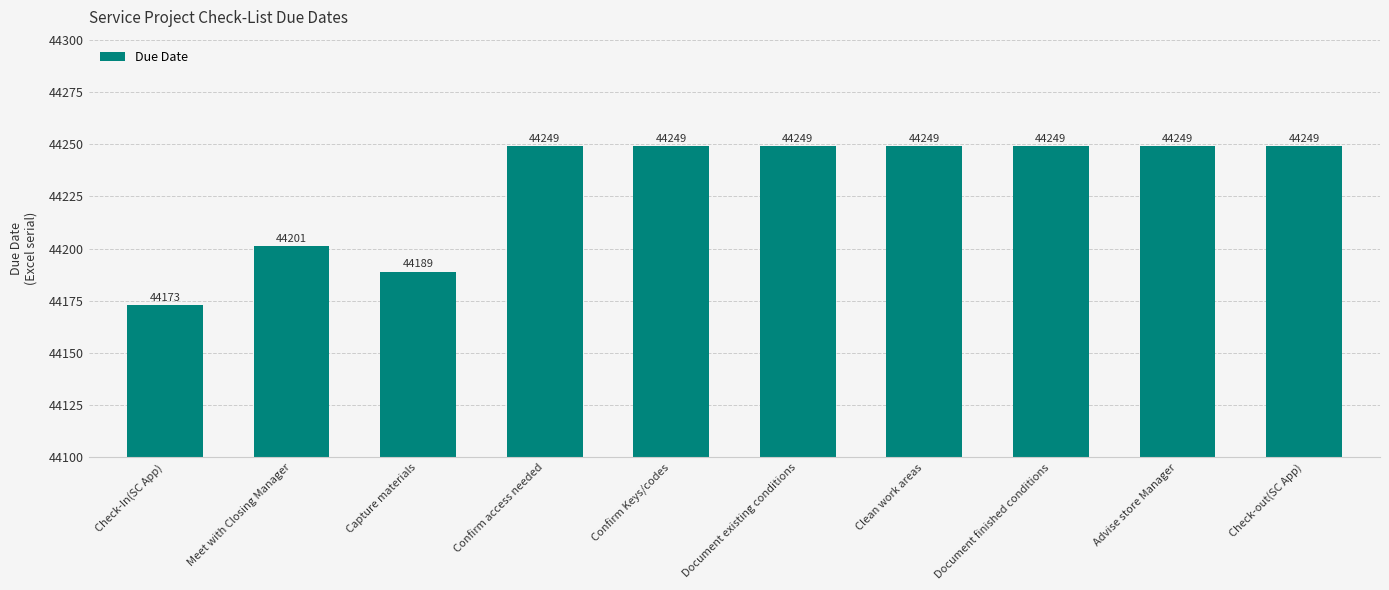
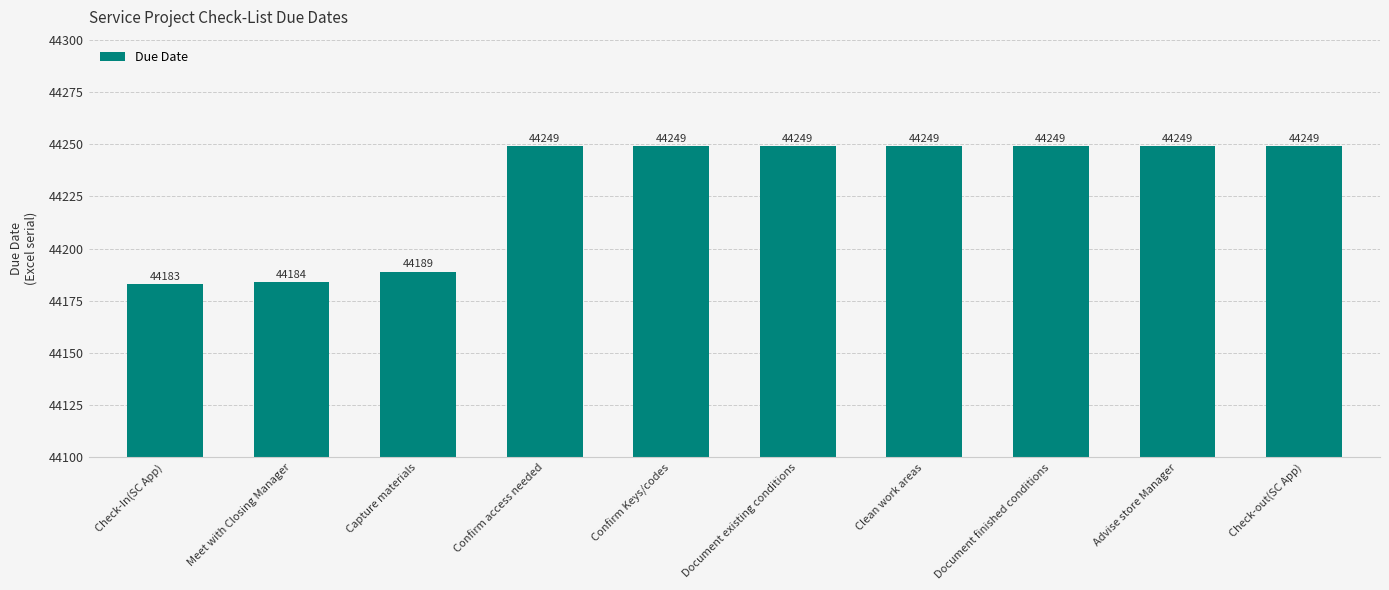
  {
-   "Check-In(SC App)": 44173,
-   "Meet with Closing Manager": 44201,
+   "Check-In(SC App)": 44183,
+   "Meet with Closing Manager": 44184,
    "Capture materials": 44189,
    "Confirm access needed": 44249,
    "Confirm Keys/codes": 44249,
    "Document existing conditions": 44249,
    "Clean work areas": 44249,
    "Document finished conditions": 44249,
    "Advise store Manager": 44249,
    "Check-out(SC App)": 44249
  }
